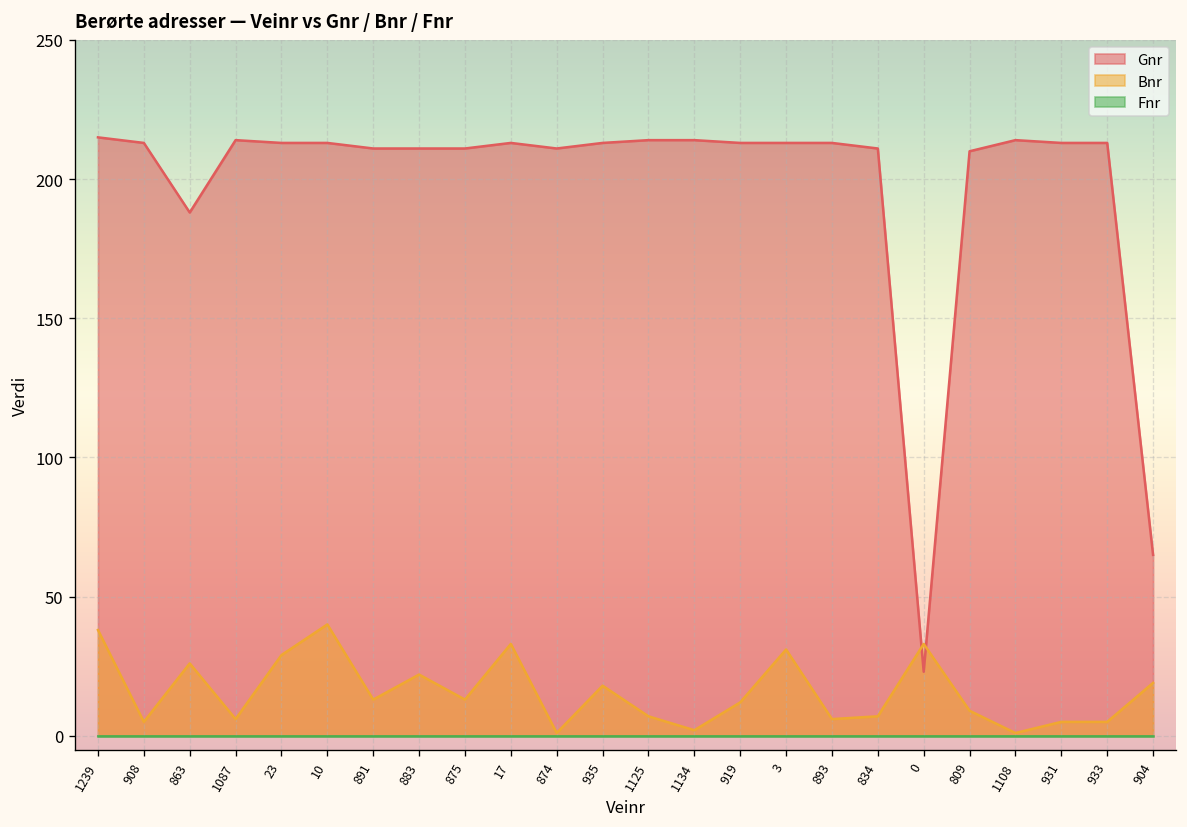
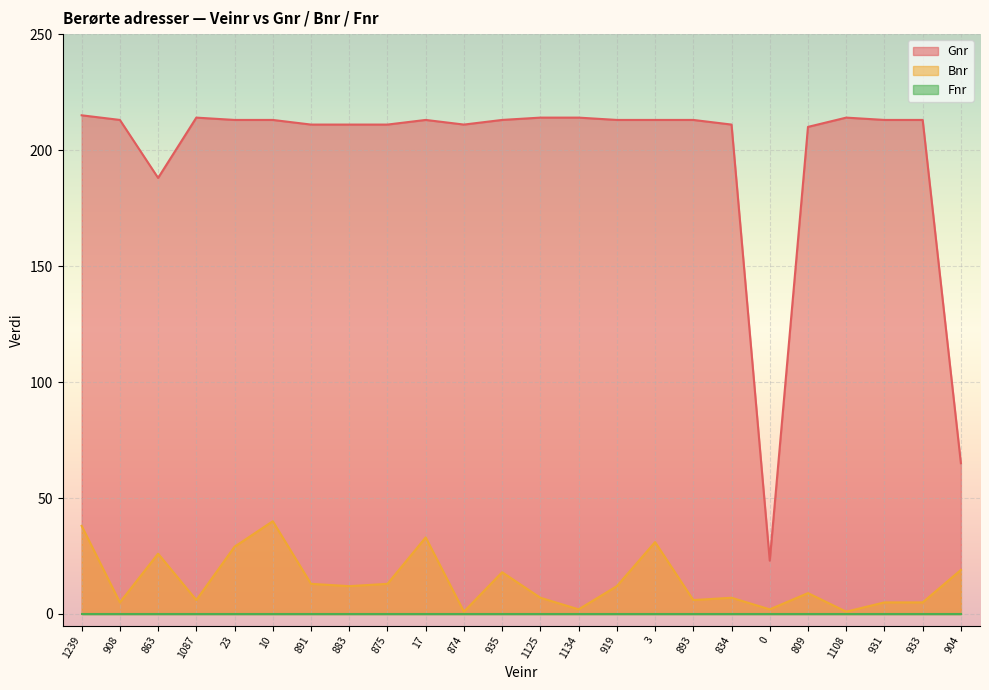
  {
    "Gnr": {
      "1239": 215,
      "908": 213,
      "863": 188,
      "1087": 214,
      "23": 213,
      "10": 213,
      "891": 211,
      "883": 211,
      "875": 211,
      "17": 213,
      "874": 211,
      "935": 213,
      "1125": 214,
      "1134": 214,
      "919": 213,
      "3": 213,
      "893": 213,
      "834": 211,
      "0": 23,
      "809": 210,
      "1108": 214,
      "931": 213,
      "933": 213,
      "904": 65
    },
    "Bnr": {
      "1239": 38,
      "908": 5,
      "863": 26,
      "1087": 6,
      "23": 29,
      "10": 40,
      "891": 13,
-     "883": 22,
+     "883": 12,
      "875": 13,
      "17": 33,
      "935": 18,
      "1125": 7,
      "1134": 2,
      "919": 12,
      "3": 31,
      "893": 6,
      "834": 7,
-     "0": 33,
+     "0": 2,
      "809": 9,
      "931": 5,
      "933": 5,
      "904": 19
    },
    "Fnr": {
      "1239": 0,
      "908": 0,
      "863": 0,
      "1087": 0,
      "23": 0,
      "10": 0,
      "891": 0,
      "883": 0,
      "875": 0,
      "17": 0,
      "935": 0,
      "1125": 0,
      "1134": 0,
      "919": 0,
      "3": 0,
      "893": 0,
      "834": 0,
      "0": 0,
      "809": 0,
      "931": 0,
      "933": 0,
      "904": 0
    }
  }
